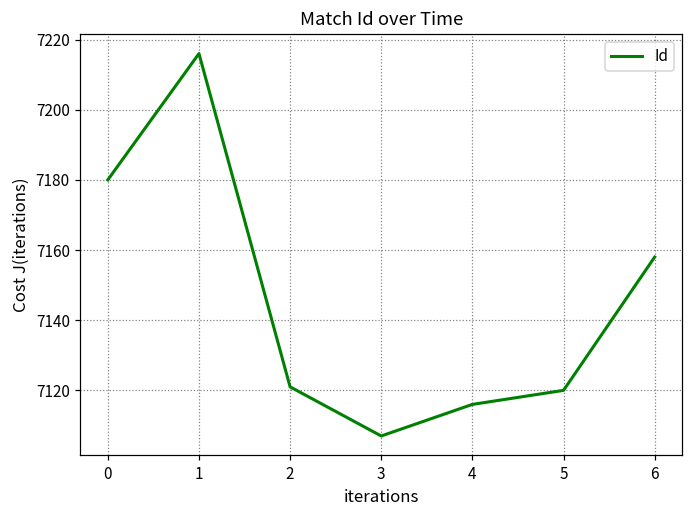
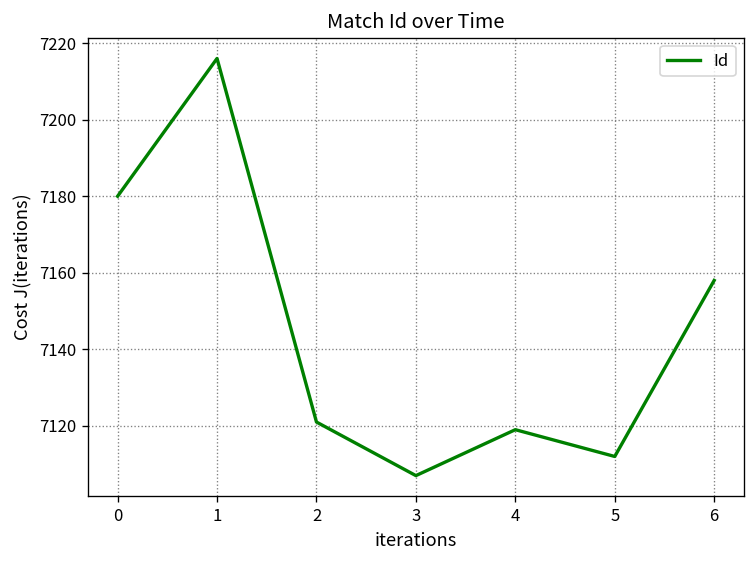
  {
    "0": 7180,
    "1": 7216,
    "2": 7121,
    "3": 7107,
-   "4": 7116,
-   "5": 7120,
+   "4": 7119,
+   "5": 7112,
    "6": 7158
  }
